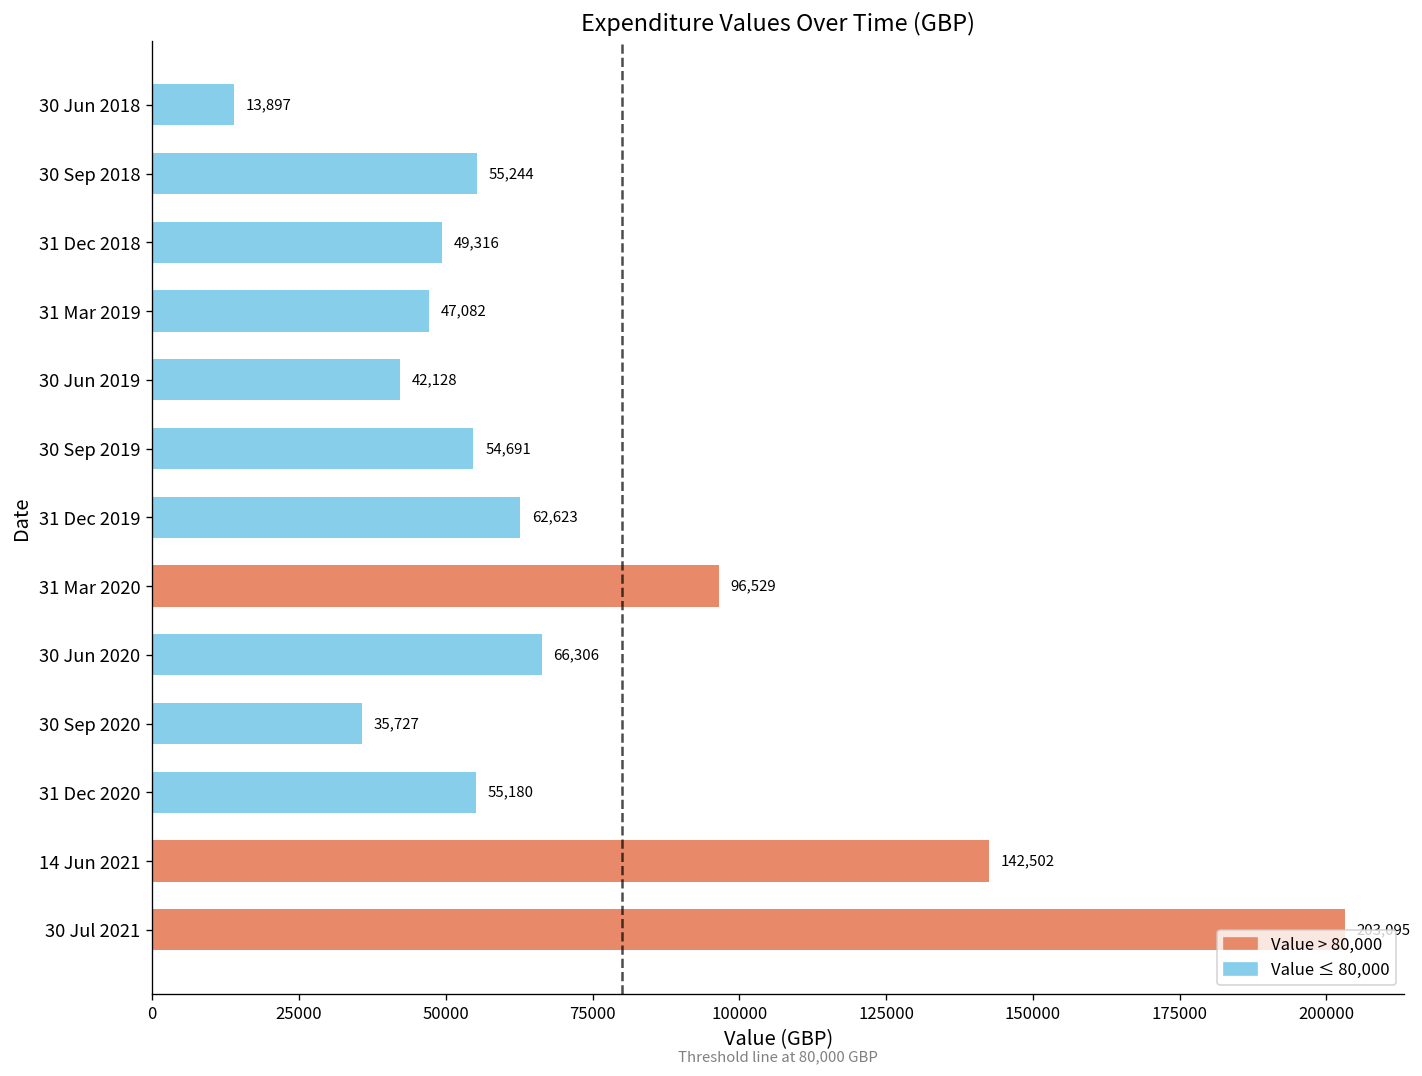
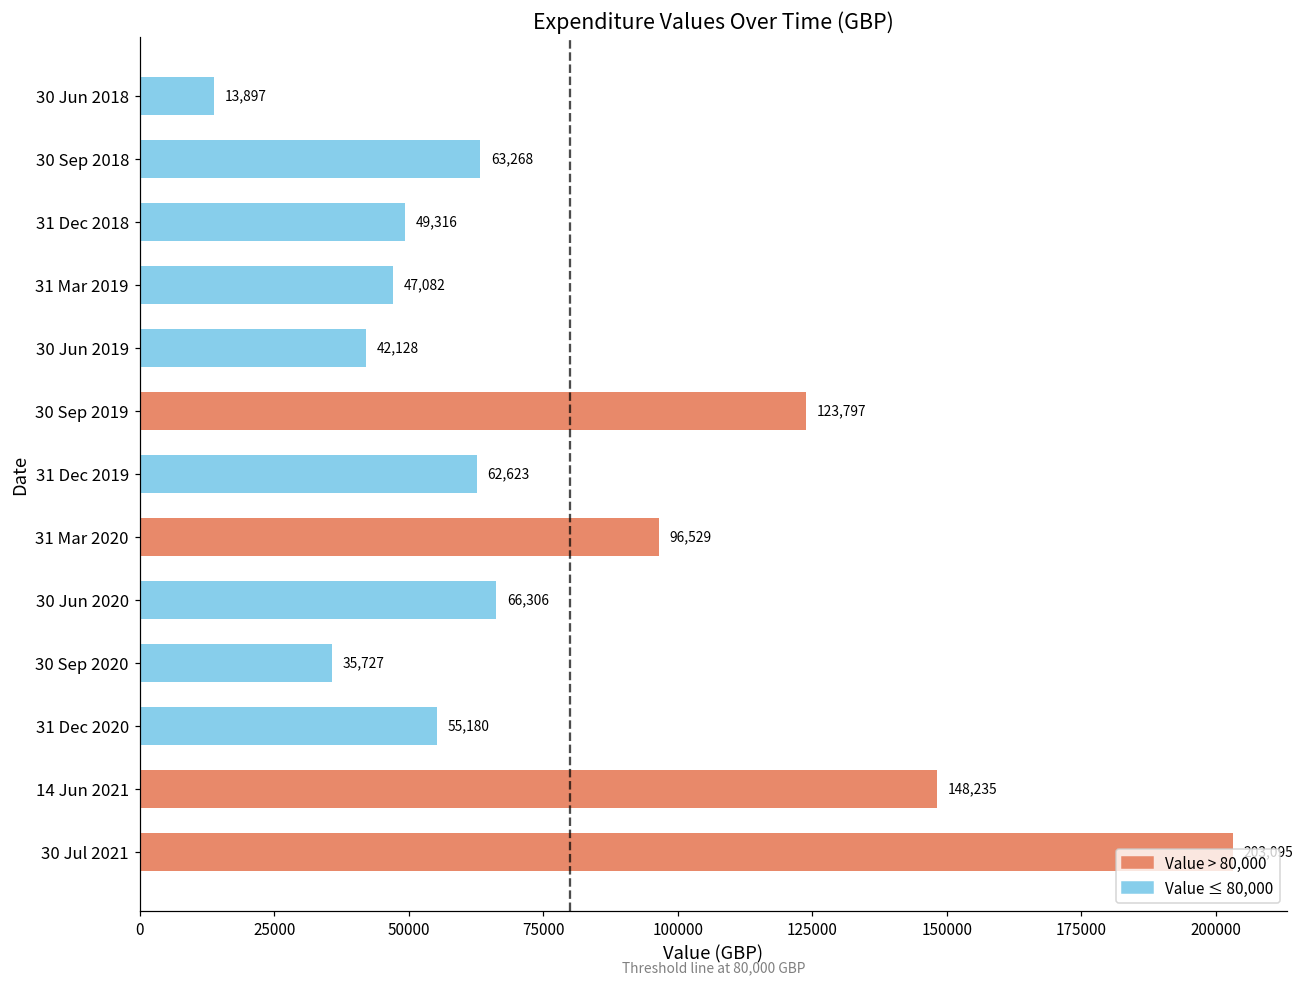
  {
    "30 Jun 2018": "13,897",
-   "30 Sep 2018": "55,244",
+   "30 Sep 2018": "63,268",
    "31 Dec 2018": "49,316",
    "31 Mar 2019": "47,082",
    "30 Jun 2019": "42,128",
-   "30 Sep 2019": "54,691",
+   "30 Sep 2019": "123,797",
    "31 Dec 2019": "62,623",
    "31 Mar 2020": "96,529",
    "30 Jun 2020": "66,306",
    "30 Sep 2020": "35,727",
    "31 Dec 2020": "55,180",
-   "14 Jun 2021": "142,502"
+   "14 Jun 2021": "148,235"
  }
